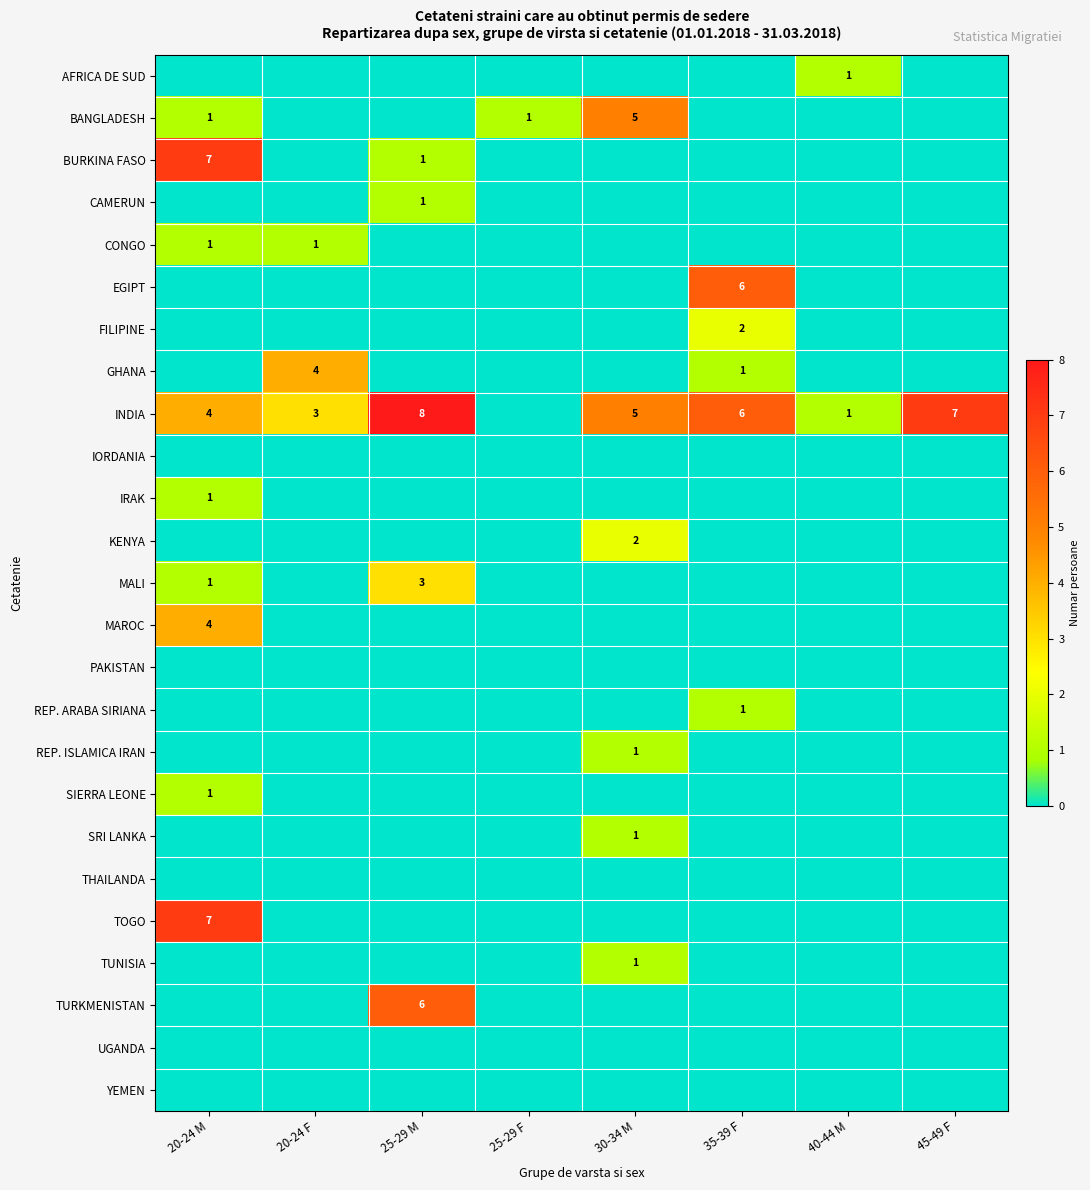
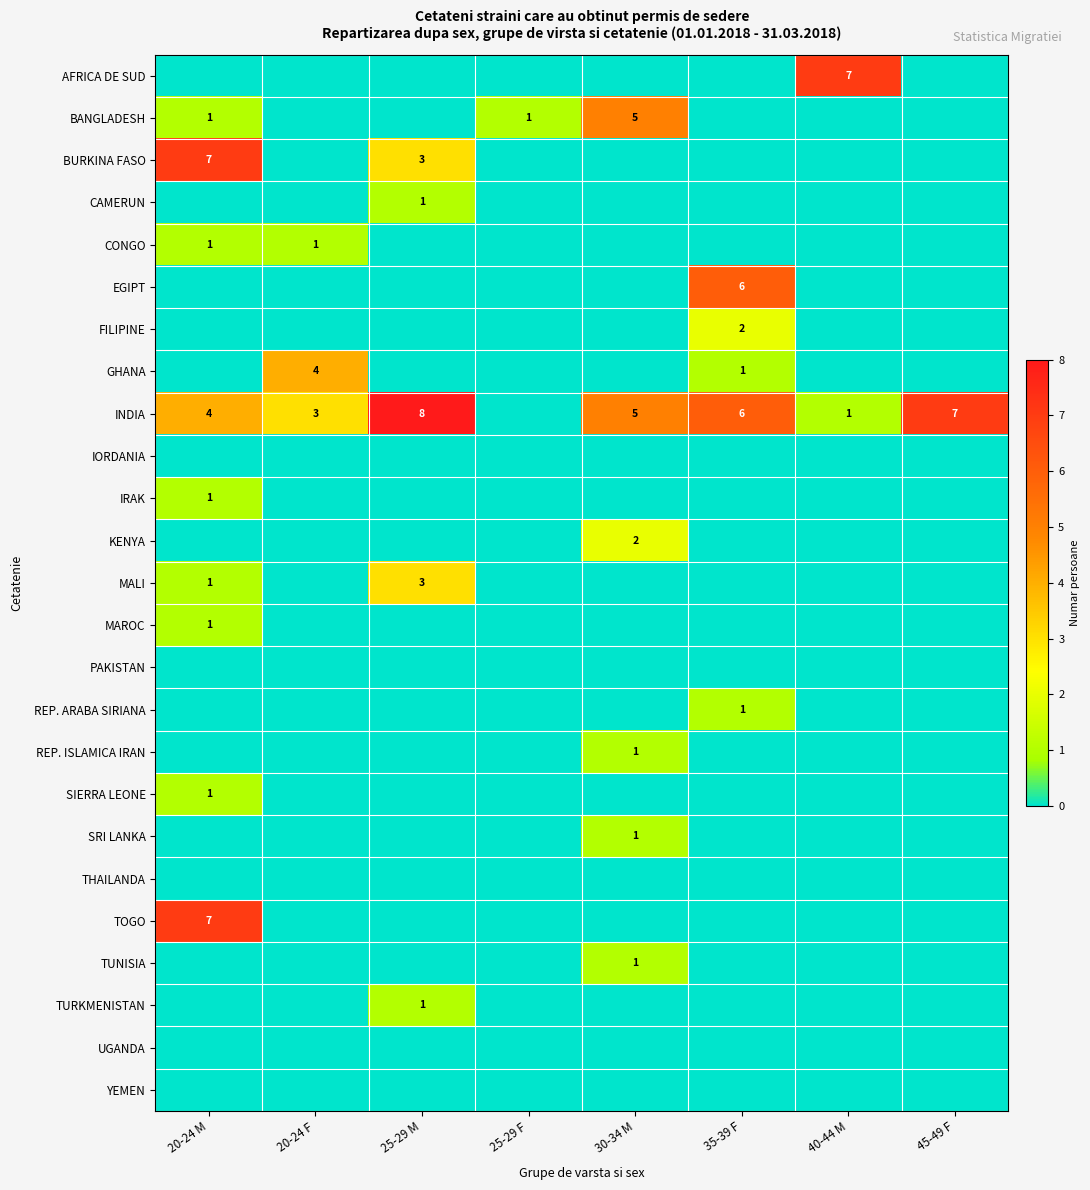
  {
    "AFRICA DE SUD": {
-     "40-44 M": 1
+     "40-44 M": 7
    },
    "BANGLADESH": {
      "20-24 M": 1,
      "25-29 F": 1,
      "30-34 M": 5
    },
    "BURKINA FASO": {
      "20-24 M": 7,
-     "25-29 M": 1
+     "25-29 M": 3
    },
    "CAMERUN": {
      "25-29 M": 1
    },
    "CONGO": {
      "20-24 M": 1,
      "20-24 F": 1
    },
    "EGIPT": {
      "35-39 F": 6
    },
    "FILIPINE": {
      "35-39 F": 2
    },
    "GHANA": {
      "20-24 F": 4,
      "35-39 F": 1
    },
    "INDIA": {
      "20-24 M": 4,
      "20-24 F": 3,
      "25-29 M": 8,
      "30-34 M": 5,
      "35-39 F": 6,
      "40-44 M": 1,
      "45-49 F": 7
    },
    "IRAK": {
      "20-24 M": 1
    },
    "KENYA": {
      "30-34 M": 2
    },
    "MALI": {
      "20-24 M": 1,
      "25-29 M": 3
    },
    "MAROC": {
-     "20-24 M": 4
+     "20-24 M": 1
    },
    "REP. ARABA SIRIANA": {
      "35-39 F": 1
    },
    "REP. ISLAMICA IRAN": {
      "30-34 M": 1
    },
    "SIERRA LEONE": {
      "20-24 M": 1
    },
    "SRI LANKA": {
      "30-34 M": 1
    },
    "TOGO": {
      "20-24 M": 7
    },
    "TUNISIA": {
      "30-34 M": 1
    },
    "TURKMENISTAN": {
-     "25-29 M": 6
+     "25-29 M": 1
    }
  }
